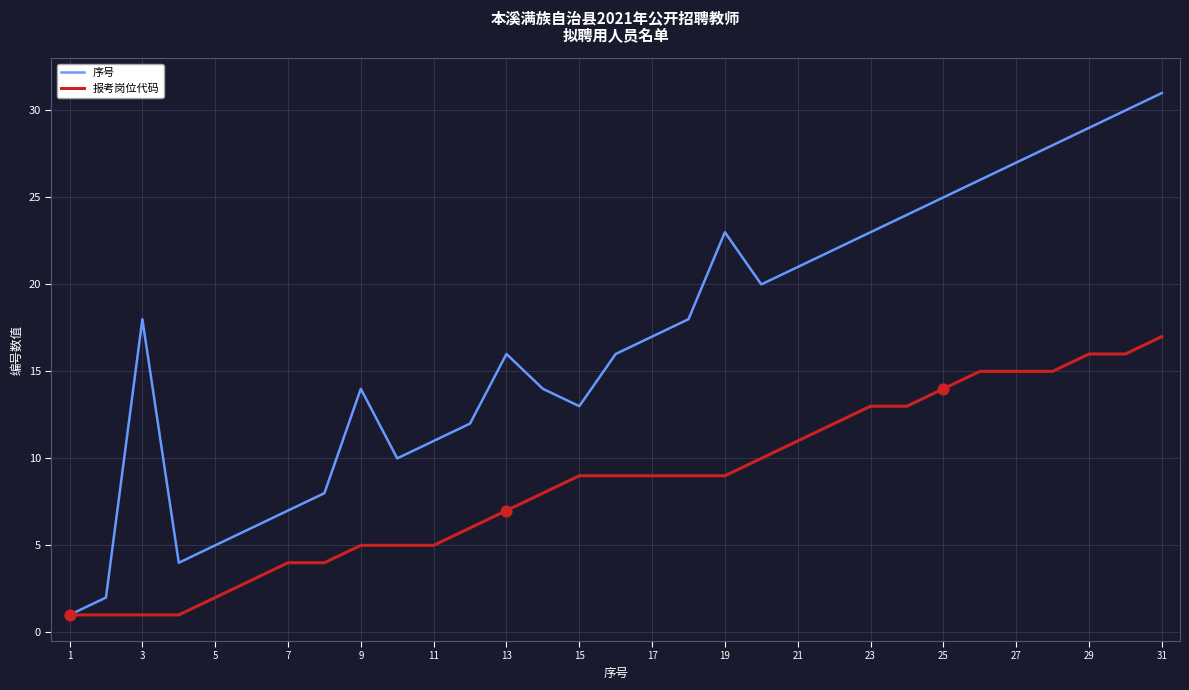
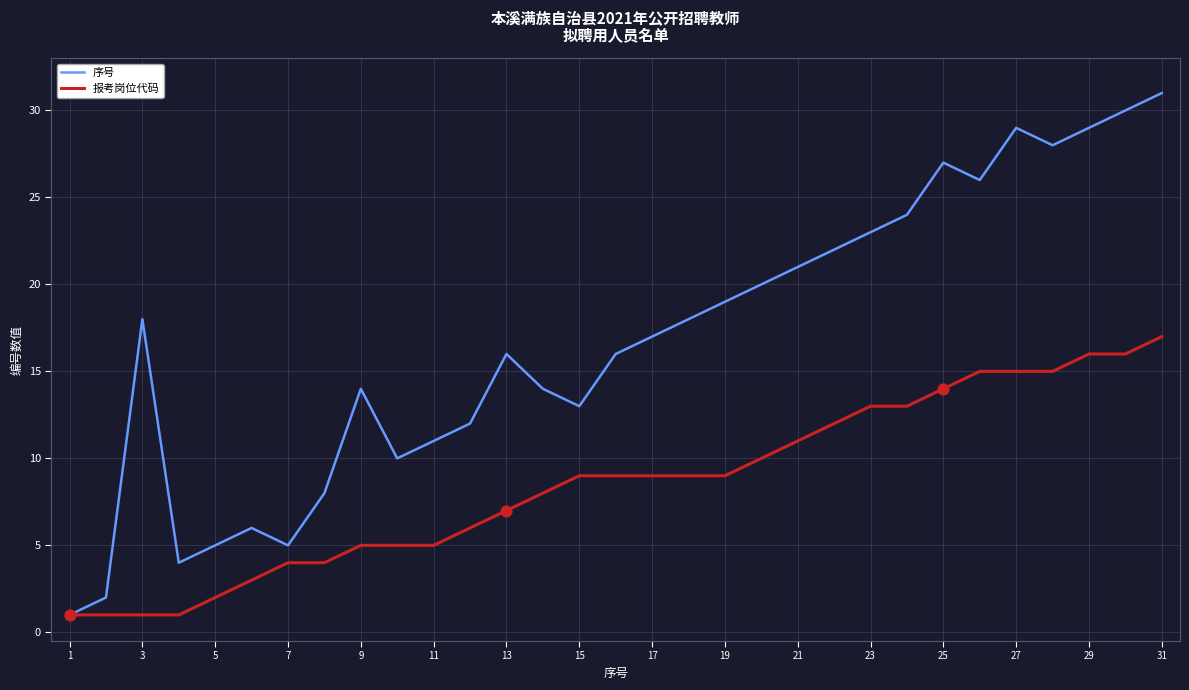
  {
    "序号": {
      "3": 18,
      "5": 5,
-     "7": 7,
+     "7": 5,
      "9": 14,
      "11": 11,
      "13": 16,
      "15": 13,
      "17": 17,
-     "19": 23,
+     "19": 19,
      "21": 21,
      "23": 23,
-     "25": 25,
-     "27": 27,
+     "25": 27,
+     "27": 29,
      "29": 29,
      "31": 31
    }
  }
